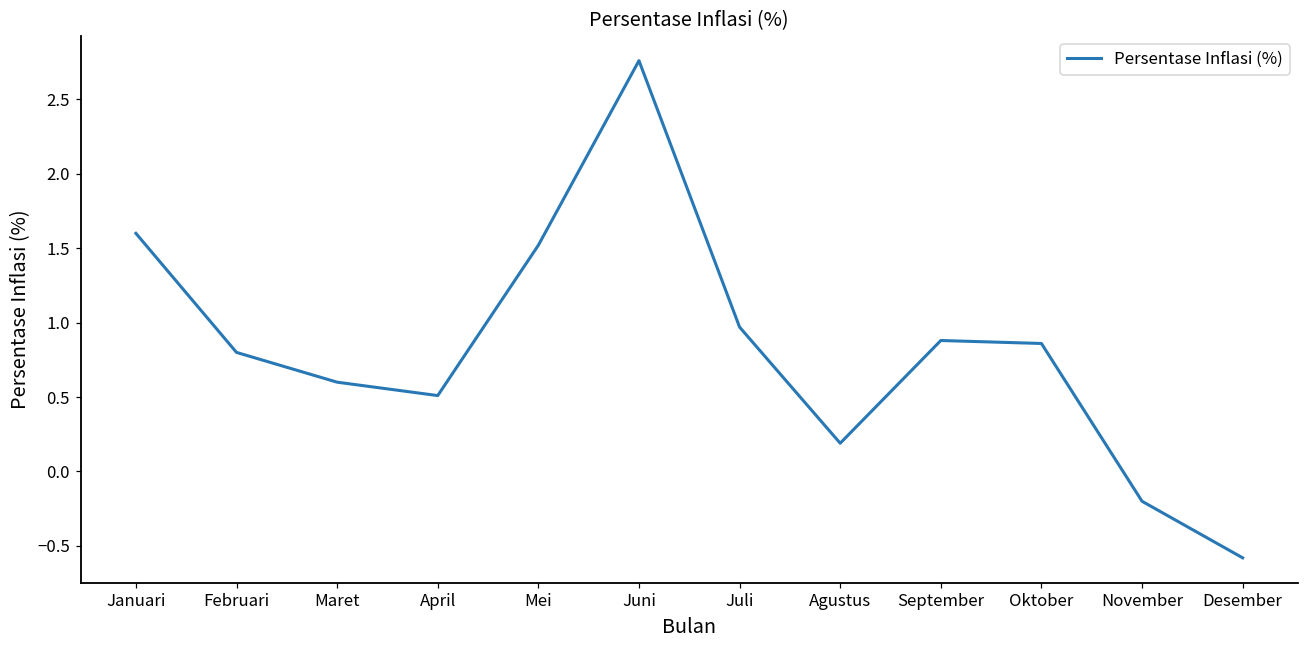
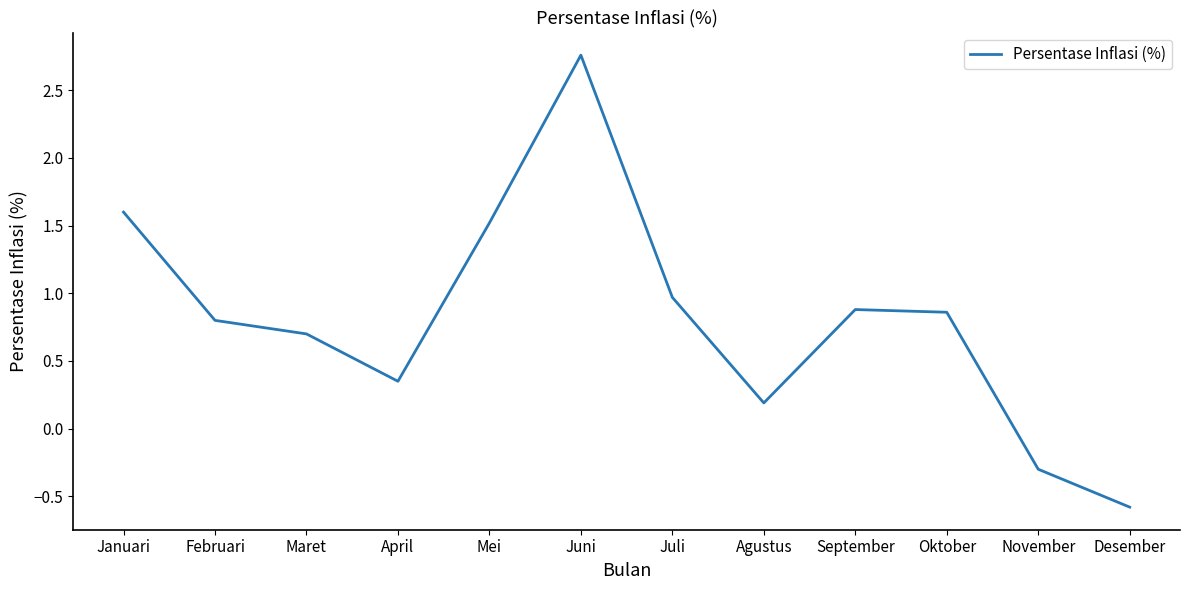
  {
    "Januari": 1.60,
    "Februari": 0.80,
-   "Maret": 0.6,
-   "April": 0.51,
+   "Maret": 0.7,
+   "April": 0.35,
    "Mei": 1.52,
    "Juni": 2.76,
    "Juli": 0.97,
    "Agustus": 0.19,
    "September": 0.88,
    "Oktober": 0.86,
-   "November": -0.2,
+   "November": -0.3,
    "Desember": -0.58
  }
